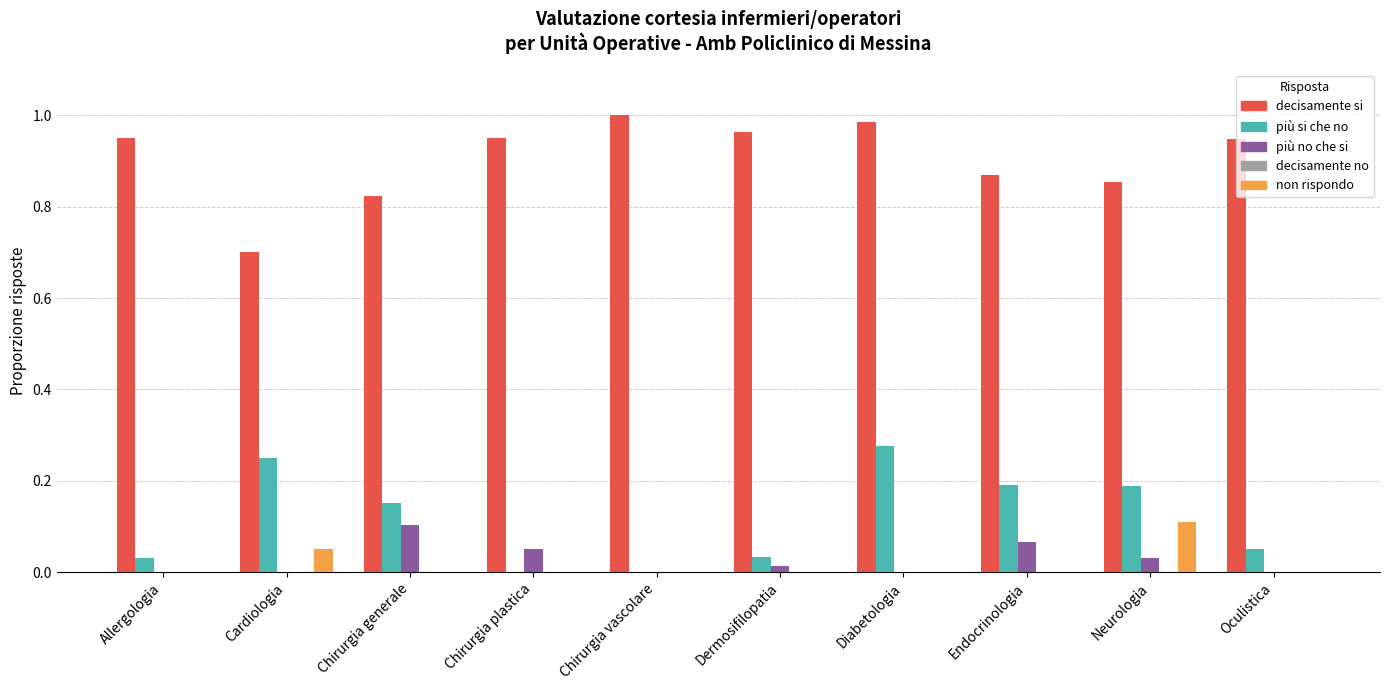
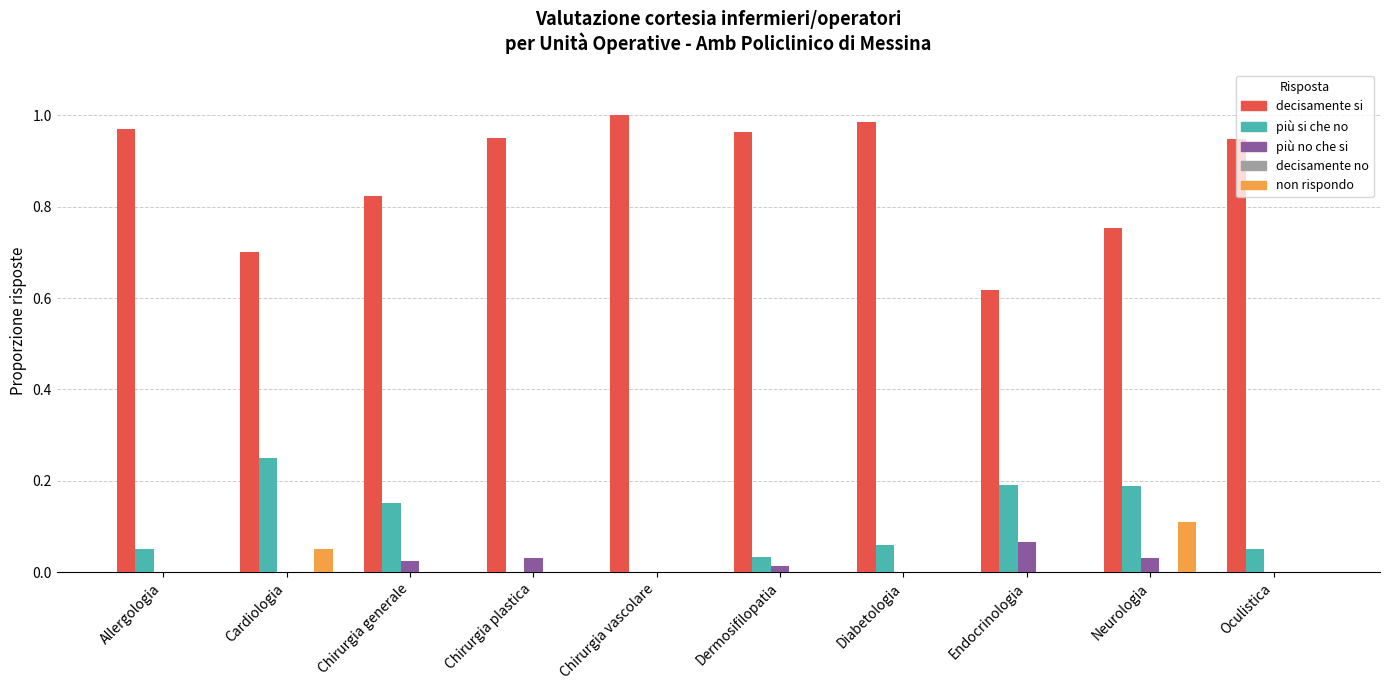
  {
    "decisamente si": {
-     "Allergologia": 0.95,
+     "Allergologia": 0.97,
      "Cardiologia": 0.70,
      "Chirurgia generale": 0.82,
      "Chirurgia plastica": 0.95,
      "Chirurgia vascolare": 1.00,
      "Dermosifilopatia": 0.96,
      "Diabetologia": 0.98,
-     "Endocrinologia": 0.87,
-     "Neurologia": 0.85
+     "Endocrinologia": 0.62,
+     "Neurologia": 0.75
    },
    "più si che no": {
-     "Allergologia": 0.03,
+     "Allergologia": 0.05,
      "Cardiologia": 0.25,
      "Chirurgia generale": 0.15,
      "Chirurgia plastica": 0.00,
      "Chirurgia vascolare": 0.00,
      "Dermosifilopatia": 0.03,
-     "Diabetologia": 0.28,
+     "Diabetologia": 0.06,
      "Endocrinologia": 0.19,
      "Neurologia": 0.19,
      "Oculistica": 0.05
    },
    "più no che si": {
      "Allergologia": 0.00,
      "Cardiologia": 0.00,
-     "Chirurgia generale": 0.10,
-     "Chirurgia plastica": 0.05,
+     "Chirurgia generale": 0.03,
+     "Chirurgia plastica": 0.03,
      "Chirurgia vascolare": 0.00,
      "Dermosifilopatia": 0.01,
      "Diabetologia": 0.00,
      "Endocrinologia": 0.07,
      "Neurologia": 0.03,
      "Oculistica": 0.00
    },
    "decisamente no": {
      "Allergologia": 0.00,
      "Cardiologia": 0.00,
      "Chirurgia generale": 0.00,
      "Chirurgia plastica": 0.00,
      "Chirurgia vascolare": 0.00,
      "Dermosifilopatia": 0.00,
      "Diabetologia": 0.00,
      "Endocrinologia": 0.00,
      "Neurologia": 0.00,
      "Oculistica": 0.00
    },
    "non rispondo": {
      "Allergologia": 0.00,
      "Cardiologia": 0.05,
      "Chirurgia generale": 0.00,
      "Chirurgia plastica": 0.00,
      "Chirurgia vascolare": 0.00,
      "Dermosifilopatia": 0.00,
      "Diabetologia": 0.00,
      "Endocrinologia": 0.00,
      "Neurologia": 0.11,
      "Oculistica": 0.00
    }
  }
